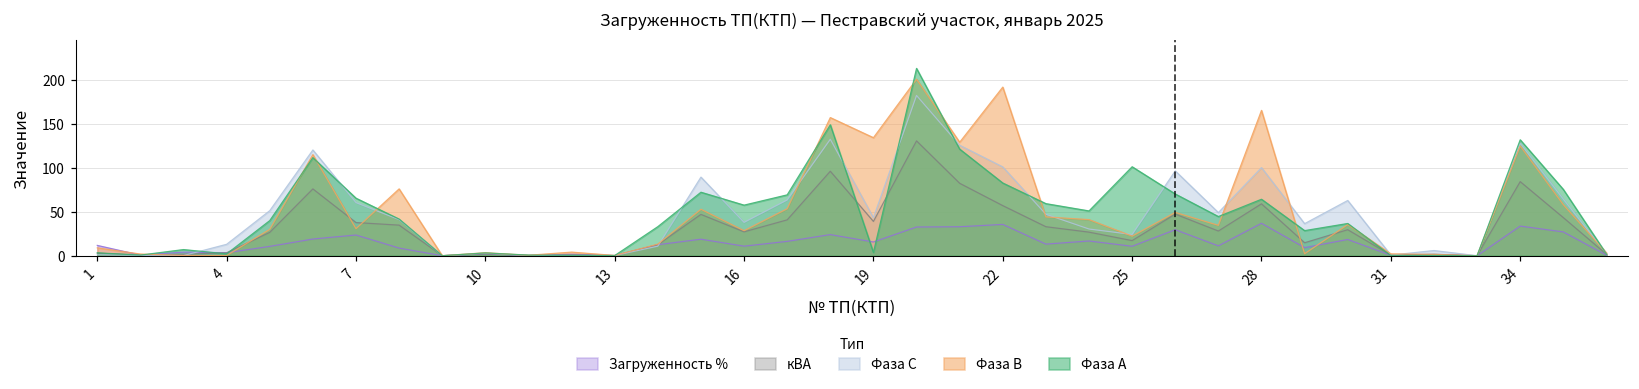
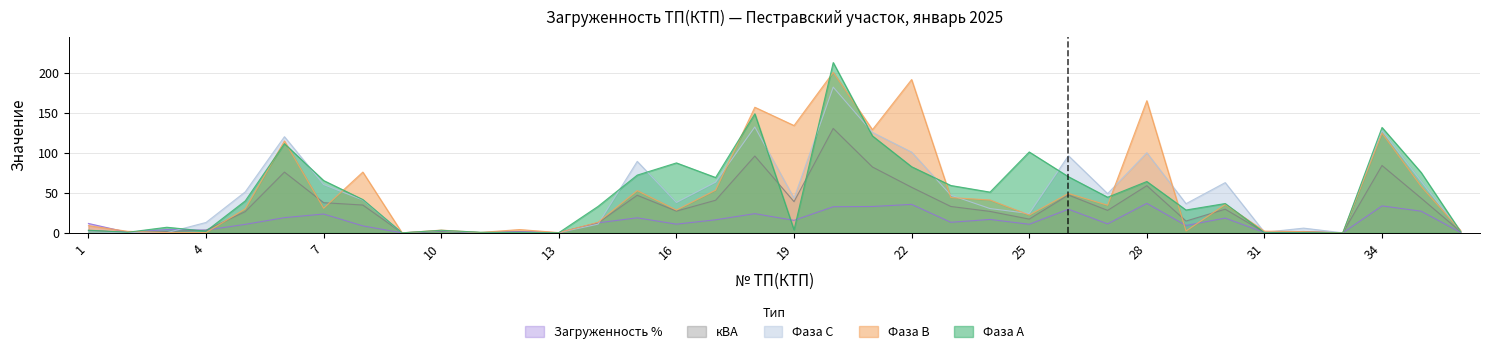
  {
    "Фаза В": {
      "7": 30,
      "19": 130,
      "22": 190,
      "28": 170
    },
    "Фаза А": {
      "7": 70,
-     "16": 60,
+     "16": 90,
      "19": 0,
      "22": 80,
      "25": 100,
      "28": 60,
      "34": 130
    }
  }
